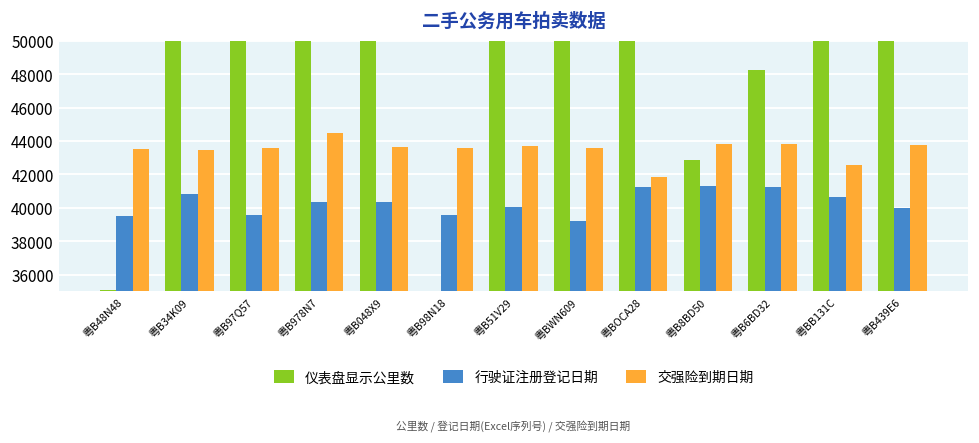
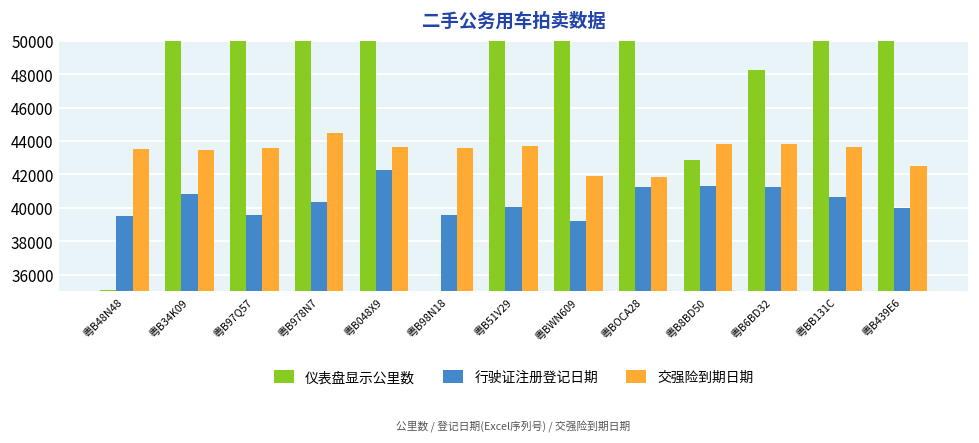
  {
    "仪表盘显示公里数": {
      "粤B48N48": 35100,
      "粤B8BD50": 42900,
      "粤B6BD32": 48300
    },
    "行驶证注册登记日期": {
      "粤B48N48": 39500,
      "粤B34K09": 40800,
      "粤B97Q57": 39600,
      "粤B978N7": 40300,
-     "粤B048X9": 40300,
+     "粤B048X9": 42200,
      "粤B98N18": 39500,
      "粤B51V29": 40100,
      "粤BWN609": 39200,
      "粤BOCA28": 41300,
      "粤B8BD50": 41300,
      "粤B6BD32": 41300,
      "粤BB131C": 40600,
      "粤B439E6": 40000
    },
    "交强险到期日期": {
      "粤B48N48": 43600,
      "粤B34K09": 43500,
      "粤B97Q57": 43600,
      "粤B978N7": 44500,
      "粤B048X9": 43600,
      "粤B98N18": 43600,
      "粤B51V29": 43700,
-     "粤BWN609": 43600,
+     "粤BWN609": 41900,
      "粤BOCA28": 41900,
      "粤B8BD50": 43800,
      "粤B6BD32": 43800,
-     "粤BB131C": 42500,
-     "粤B439E6": 43800
+     "粤BB131C": 43700,
+     "粤B439E6": 42500
    }
  }
